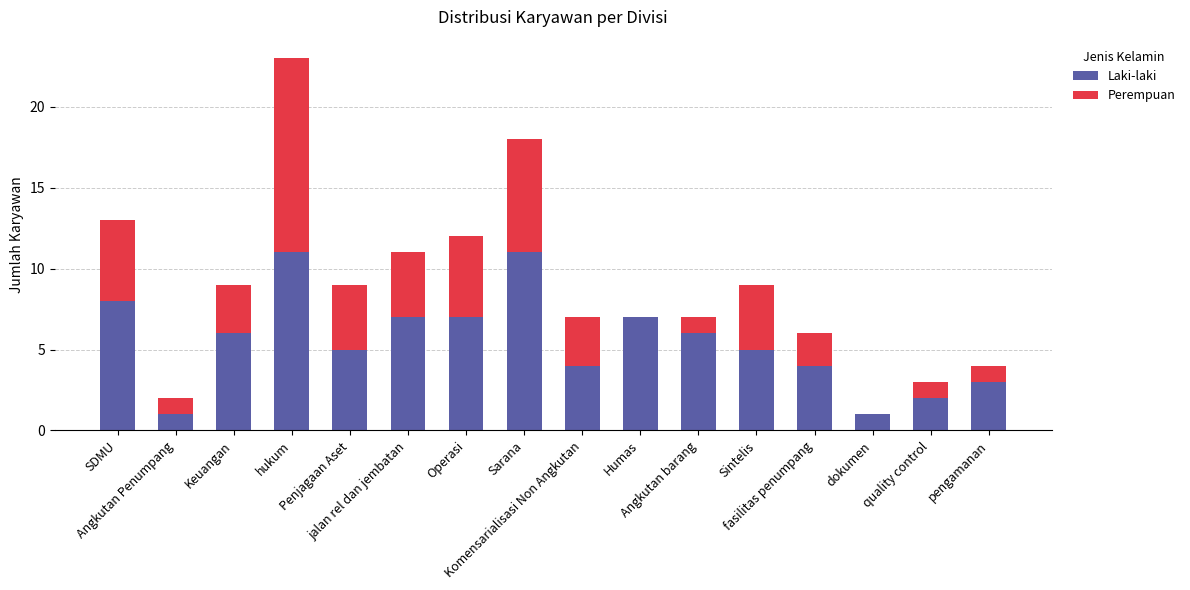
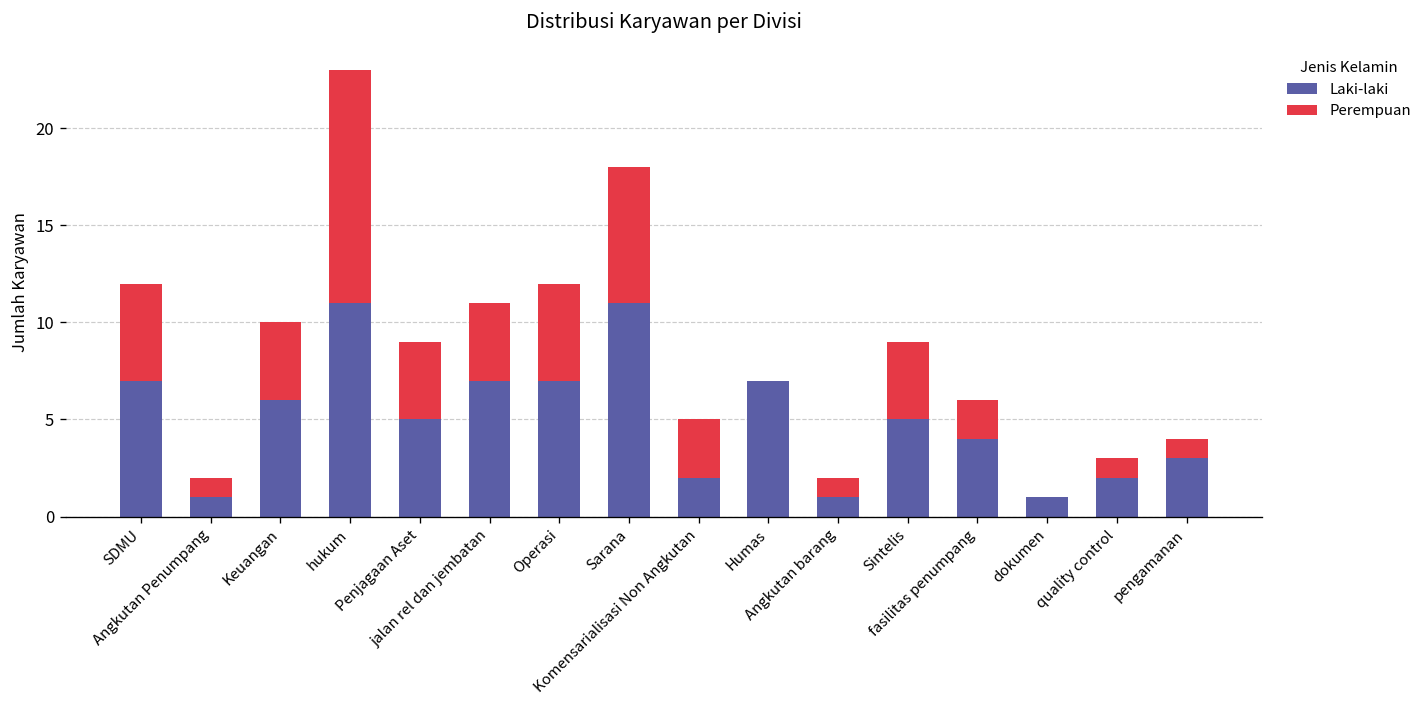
  {
    "Laki-laki": {
-     "SDMU": 8,
+     "SDMU": 7,
      "Angkutan Penumpang": 1,
      "Keuangan": 6,
      "hukum": 11,
      "Penjagaan Aset": 5,
      "jalan rel dan jembatan": 7,
      "Operasi": 7,
      "Sarana": 11,
-     "Komensarialisasi Non Angkutan": 4,
+     "Komensarialisasi Non Angkutan": 2,
      "Humas": 7,
-     "Angkutan barang": 6,
+     "Angkutan barang": 1,
      "Sintelis": 5,
      "fasilitas penumpang": 4,
      "dokumen": 1,
      "quality control": 2,
      "pengamanan": 3
    },
    "Perempuan": {
      "SDMU": 5,
      "Angkutan Penumpang": 1,
-     "Keuangan": 3,
+     "Keuangan": 4,
      "hukum": 12,
      "Penjagaan Aset": 4,
      "jalan rel dan jembatan": 4,
      "Operasi": 5,
      "Sarana": 7,
      "Komensarialisasi Non Angkutan": 3,
      "Humas": 0,
      "Angkutan barang": 1,
      "Sintelis": 4,
      "fasilitas penumpang": 2,
      "dokumen": 0,
      "quality control": 1,
      "pengamanan": 1
    }
  }
